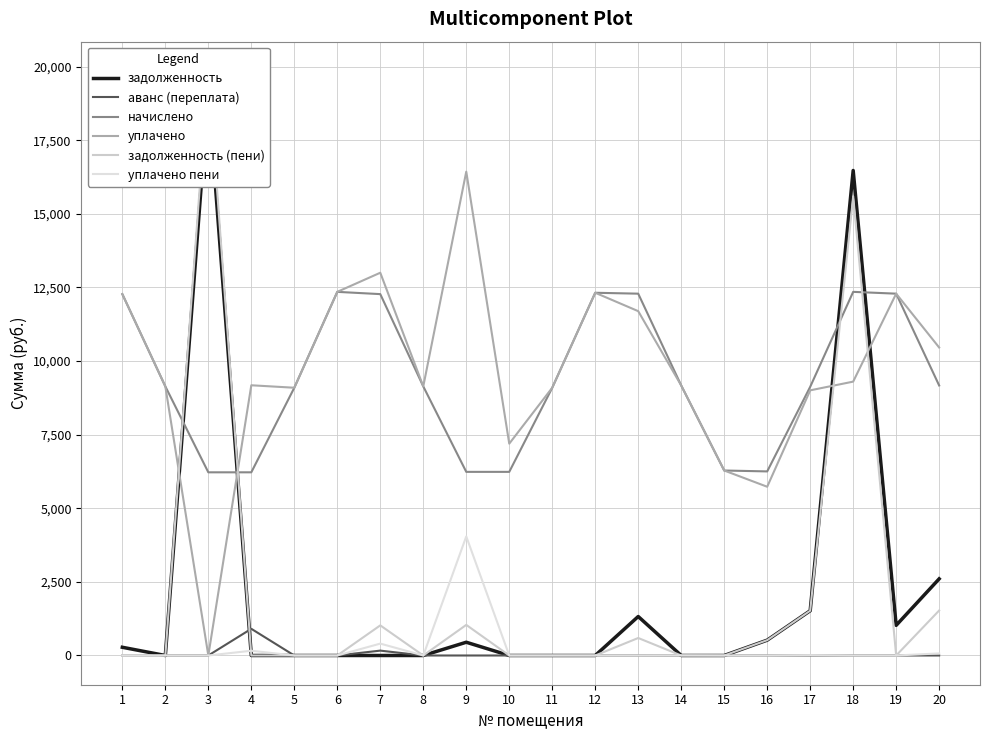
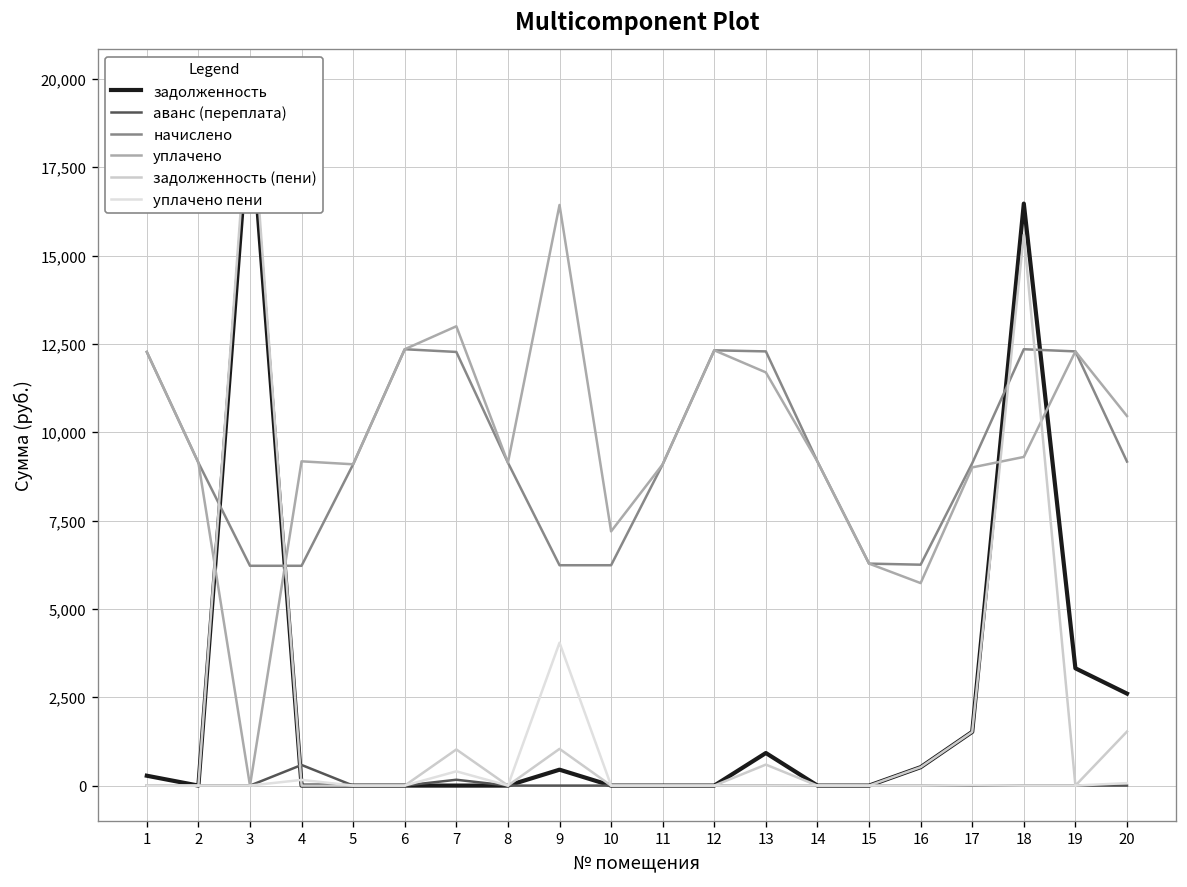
  {
    "задолженность": {
      "1": "300",
      "7": "0",
      "9": "500",
-     "13": "1,300",
+     "13": "900",
      "18": "16,500",
-     "19": "1,000",
+     "19": "3,300",
      "20": "2,600"
    },
    "аванс (переплата)": {
-     "4": "900",
+     "4": "600",
      "7": "200",
      "9": "0"
    }
  }
